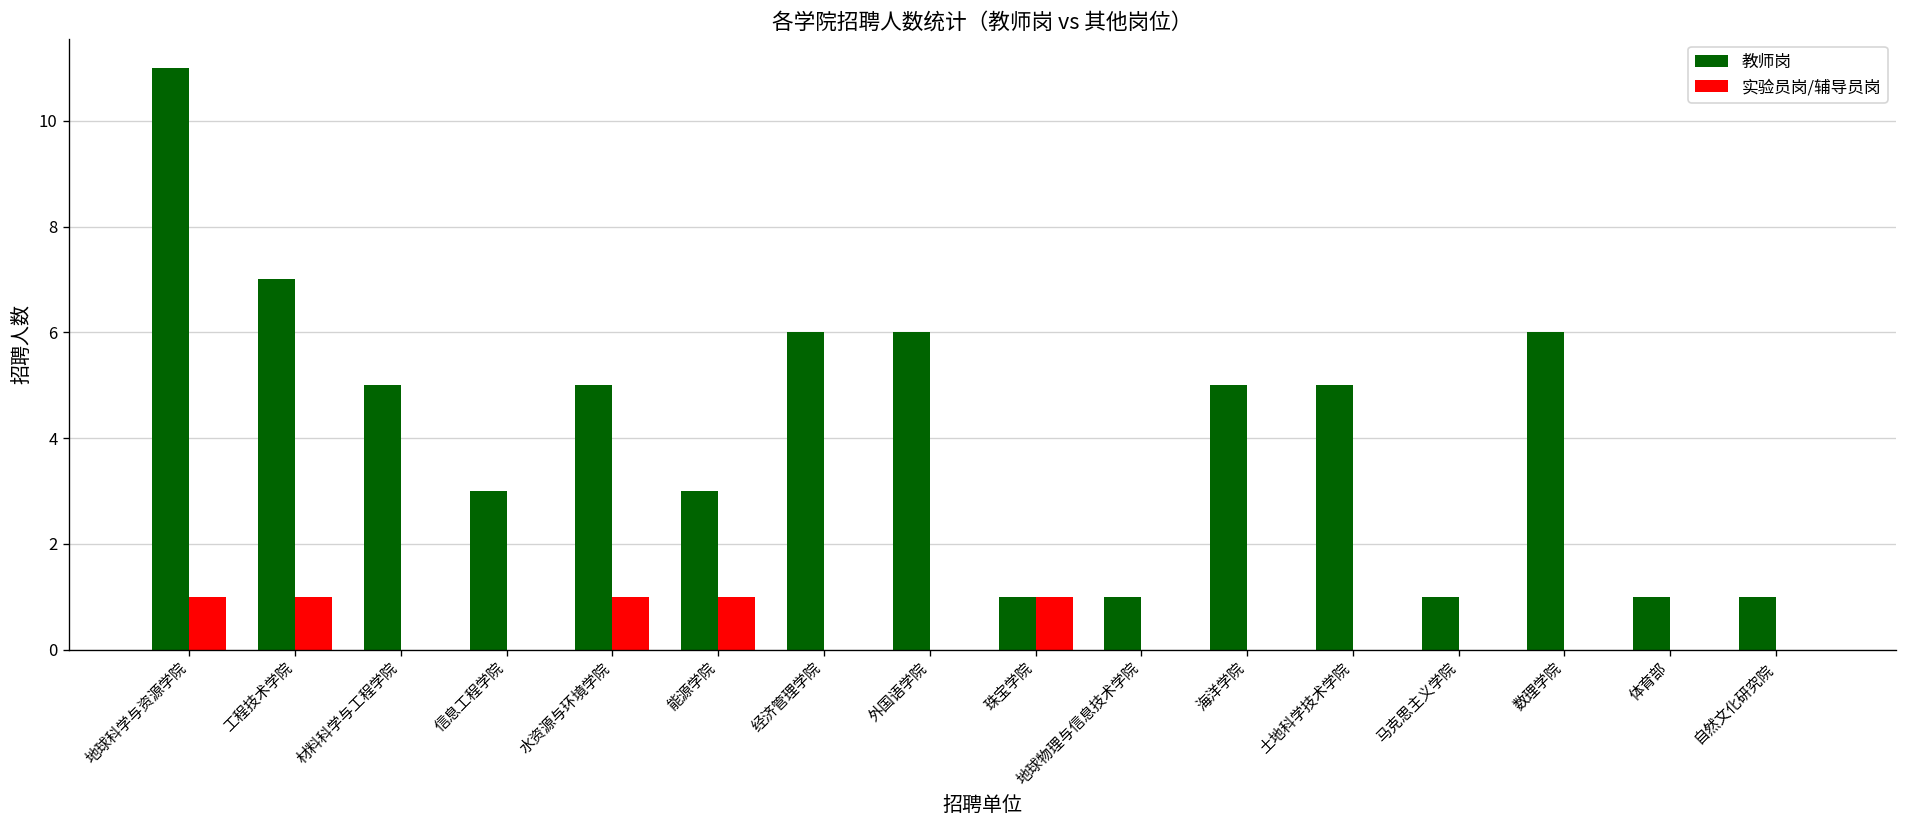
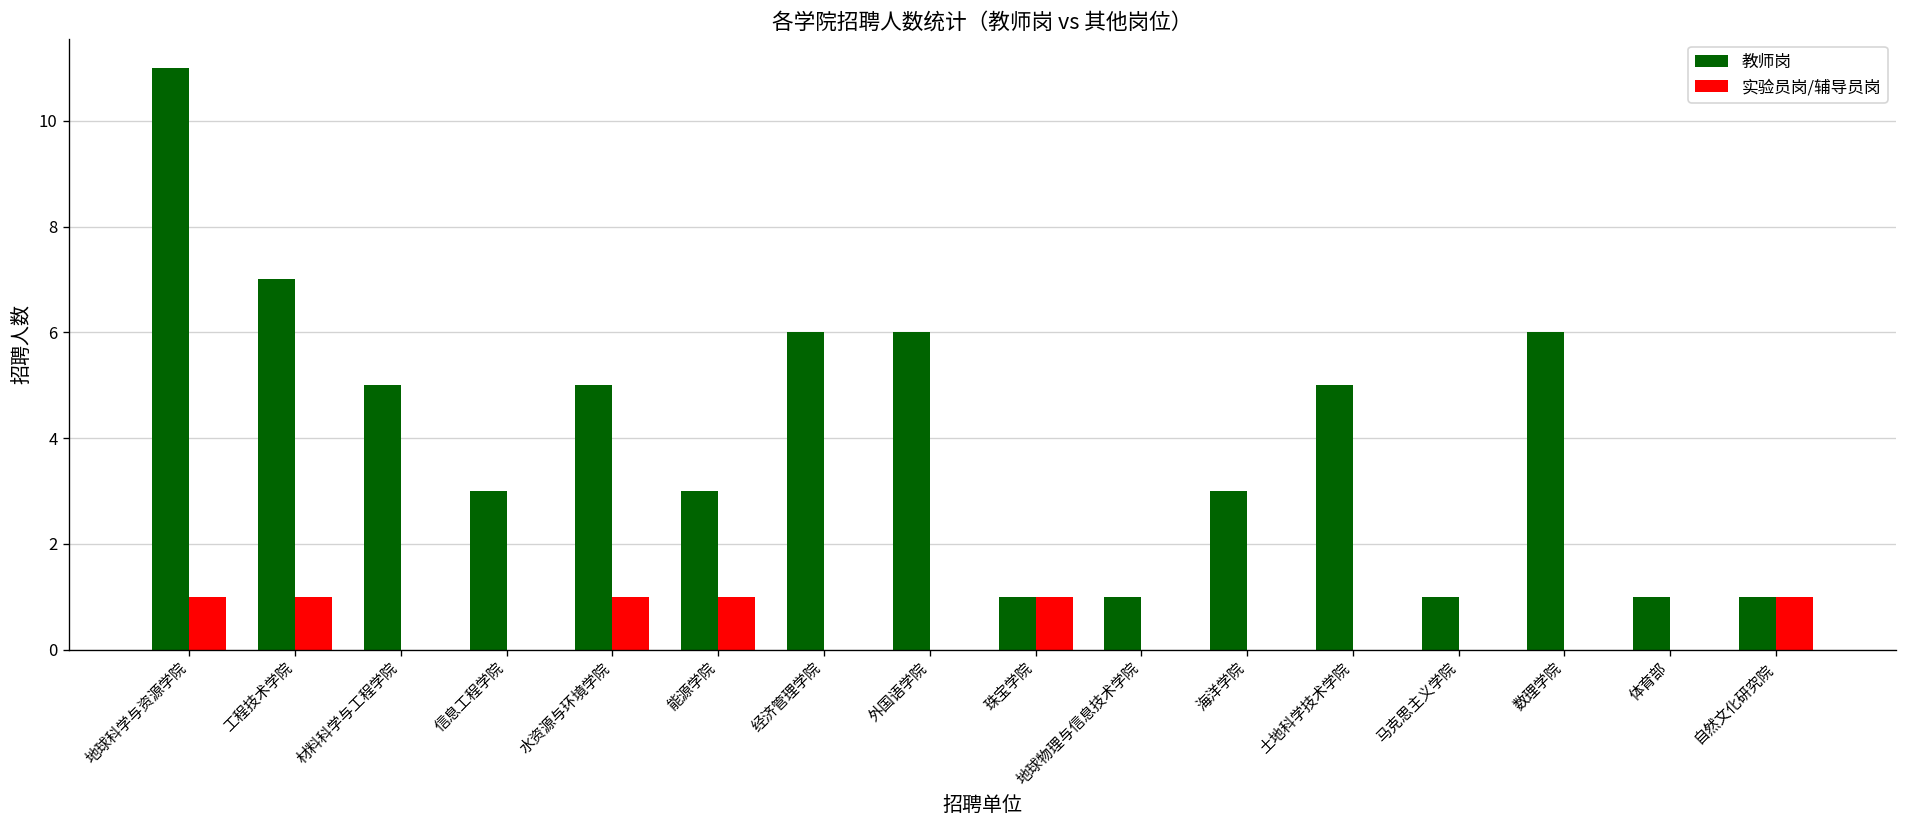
  {
    "教师岗": {
      "地球科学与资源学院": 11,
      "工程技术学院": 7,
      "材料科学与工程学院": 5,
      "信息工程学院": 3,
      "水资源与环境学院": 5,
      "能源学院": 3,
      "经济管理学院": 6,
      "外国语学院": 6,
      "珠宝学院": 1,
      "地球物理与信息技术学院": 1,
-     "海洋学院": 5,
+     "海洋学院": 3,
      "土地科学技术学院": 5,
      "马克思主义学院": 1,
      "数理学院": 6,
      "体育部": 1,
      "自然文化研究院": 1
    },
    "实验员岗/辅导员岗": {
      "地球科学与资源学院": 1,
      "工程技术学院": 1,
      "材料科学与工程学院": 0,
      "信息工程学院": 0,
      "水资源与环境学院": 1,
      "能源学院": 1,
      "经济管理学院": 0,
      "外国语学院": 0,
      "珠宝学院": 1,
      "地球物理与信息技术学院": 0,
      "海洋学院": 0,
      "土地科学技术学院": 0,
      "马克思主义学院": 0,
      "数理学院": 0,
      "体育部": 0,
-     "自然文化研究院": 0
+     "自然文化研究院": 1
    }
  }
